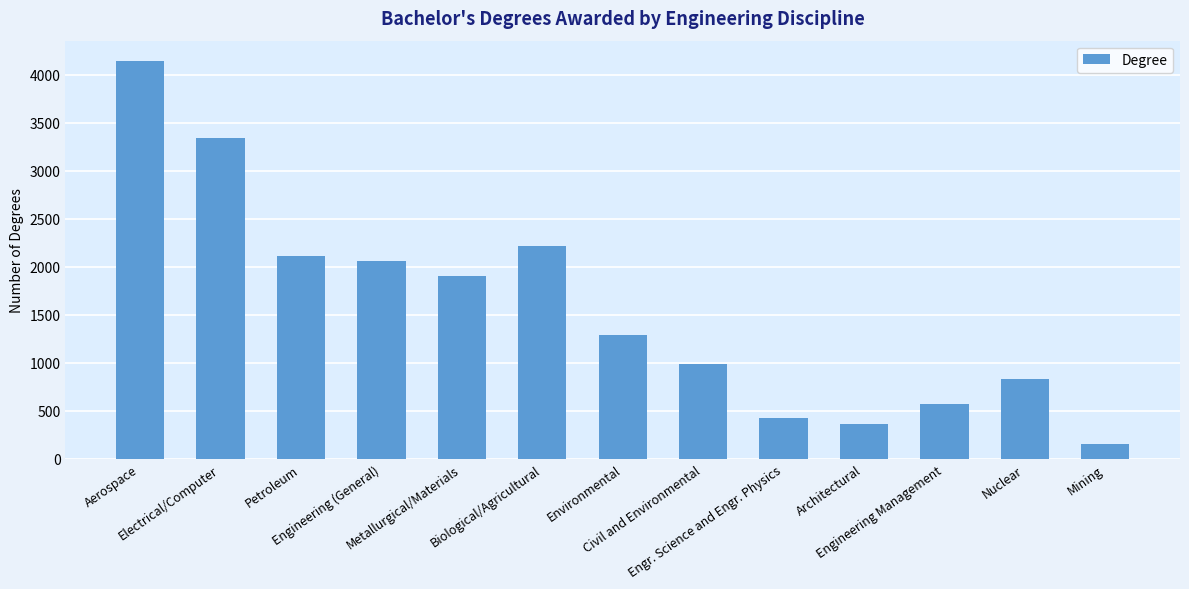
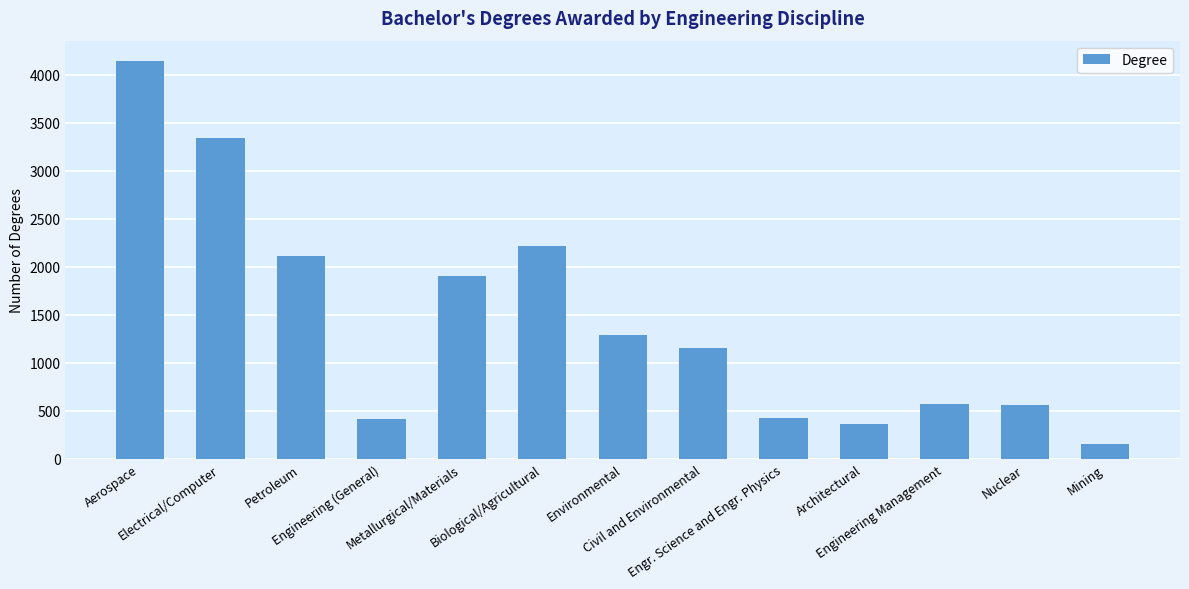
  {
    "Aerospace": 4100,
    "Electrical/Computer": 3300,
    "Petroleum": 2100,
-   "Engineering (General)": 2100,
+   "Engineering (General)": 400,
    "Metallurgical/Materials": 1900,
    "Biological/Agricultural": 2200,
    "Environmental": 1300,
-   "Civil and Environmental": 1000,
+   "Civil and Environmental": 1200,
    "Engr. Science and Engr. Physics": 400,
    "Architectural": 400,
    "Engineering Management": 600,
-   "Nuclear": 800,
+   "Nuclear": 600,
    "Mining": 200
  }
